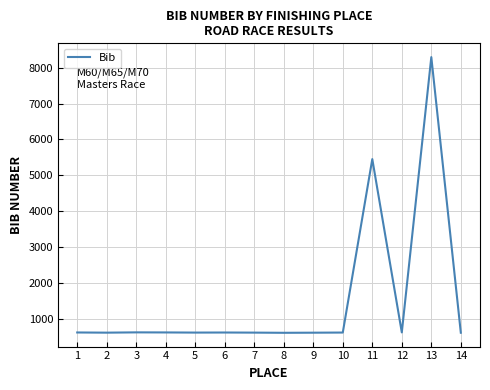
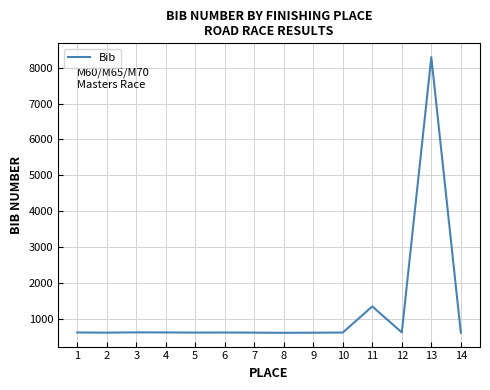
  {
    "1": 600,
    "2": 600,
    "3": 600,
    "4": 600,
    "5": 600,
    "6": 600,
    "7": 600,
    "8": 600,
    "9": 600,
    "10": 600,
-   "11": 5500,
+   "11": 1300,
    "12": 600,
    "13": 8300,
    "14": 600
  }
